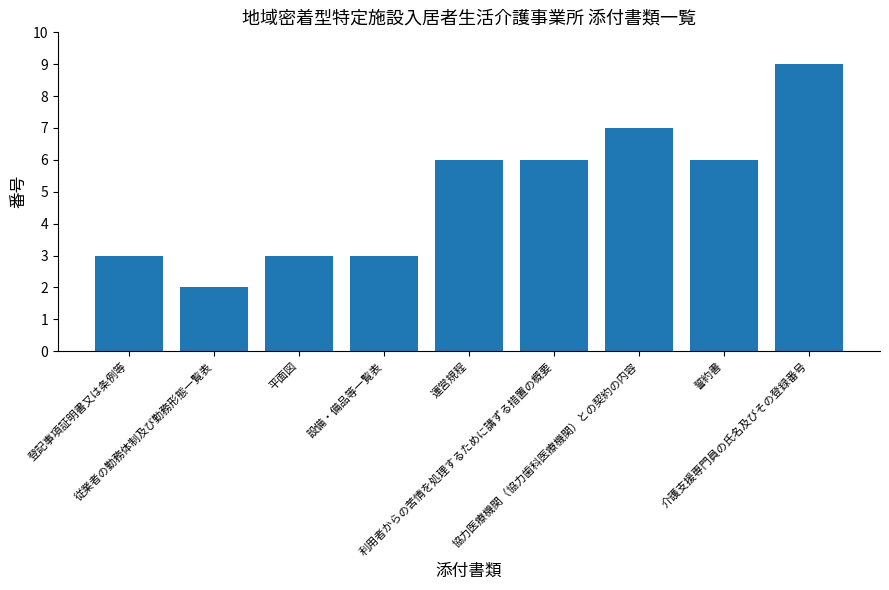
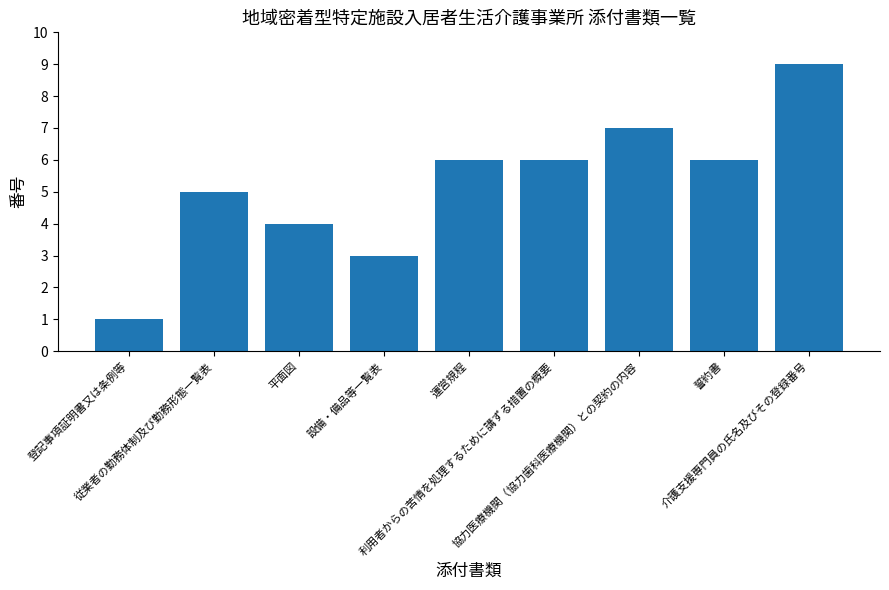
  {
-   "登記事項証明書又は条例等": 3,
-   "従業者の勤務体制及び勤務形態一覧表": 2,
-   "平面図": 3,
+   "登記事項証明書又は条例等": 1,
+   "従業者の勤務体制及び勤務形態一覧表": 5,
+   "平面図": 4,
    "設備・備品等一覧表": 3,
    "運営規程": 6,
    "利用者からの苦情を処理するために講ずる措置の概要": 6,
    "協力医療機関（協力歯科医療機関）との契約の内容": 7,
    "誓約書": 6,
    "介護支援専門員の氏名及びその登録番号": 9
  }
